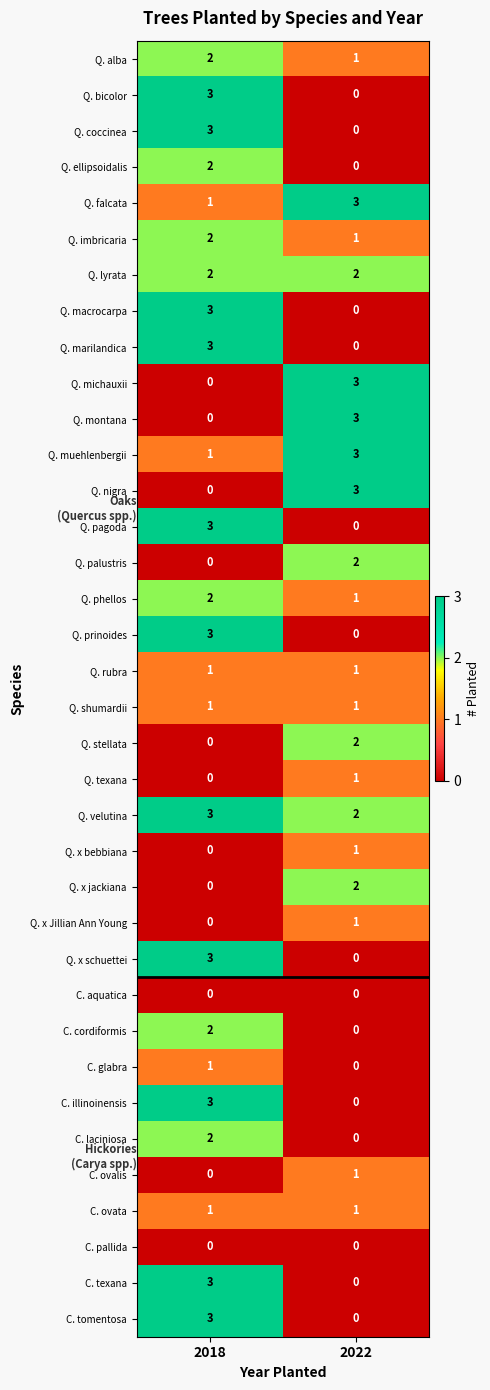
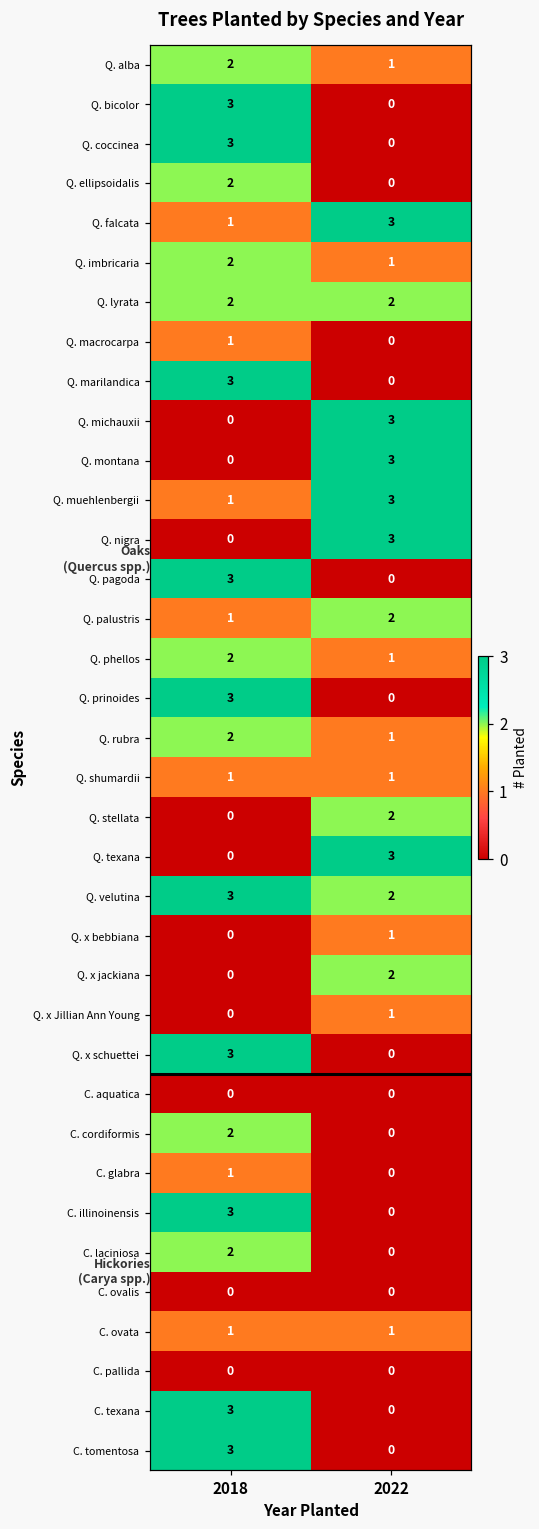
  {
    "Q. alba": {
      "2018": 2,
      "2022": 1
    },
    "Q. bicolor": {
      "2018": 3,
      "2022": 0
    },
    "Q. coccinea": {
      "2018": 3,
      "2022": 0
    },
    "Q. ellipsoidalis": {
      "2018": 2,
      "2022": 0
    },
    "Q. falcata": {
      "2018": 1,
      "2022": 3
    },
    "Q. imbricaria": {
      "2018": 2,
      "2022": 1
    },
    "Q. lyrata": {
      "2018": 2,
      "2022": 2
    },
    "Q. macrocarpa": {
-     "2018": 3,
+     "2018": 1,
      "2022": 0
    },
    "Q. marilandica": {
      "2018": 3,
      "2022": 0
    },
    "Q. michauxii": {
      "2018": 0,
      "2022": 3
    },
    "Q. montana": {
      "2018": 0,
      "2022": 3
    },
    "Q. muehlenbergii": {
      "2018": 1,
      "2022": 3
    },
    "Q. nigra": {
      "2018": 0,
      "2022": 3
    },
    "Q. pagoda": {
      "2018": 3,
      "2022": 0
    },
    "Q. palustris": {
-     "2018": 0,
+     "2018": 1,
      "2022": 2
    },
    "Q. phellos": {
      "2018": 2,
      "2022": 1
    },
    "Q. prinoides": {
      "2018": 3,
      "2022": 0
    },
    "Q. rubra": {
-     "2018": 1,
+     "2018": 2,
      "2022": 1
    },
    "Q. shumardii": {
      "2018": 1,
      "2022": 1
    },
    "Q. stellata": {
      "2018": 0,
      "2022": 2
    },
    "Q. texana": {
      "2018": 0,
-     "2022": 1
+     "2022": 3
    },
    "Q. velutina": {
      "2018": 3,
      "2022": 2
    },
    "Q. x bebbiana": {
      "2018": 0,
      "2022": 1
    },
    "Q. x jackiana": {
      "2018": 0,
      "2022": 2
    },
    "Q. x Jillian Ann Young": {
      "2018": 0,
      "2022": 1
    },
    "Q. x schuettei": {
      "2018": 3,
      "2022": 0
    },
    "C. aquatica": {
      "2018": 0,
      "2022": 0
    },
    "C. cordiformis": {
      "2018": 2,
      "2022": 0
    },
    "C. glabra": {
      "2018": 1,
      "2022": 0
    },
    "C. illinoinensis": {
      "2018": 3,
      "2022": 0
    },
    "C. laciniosa": {
      "2018": 2,
      "2022": 0
    },
    "C. ovalis": {
      "2018": 0,
-     "2022": 1
+     "2022": 0
    },
    "C. ovata": {
      "2018": 1,
      "2022": 1
    },
    "C. pallida": {
      "2018": 0,
      "2022": 0
    },
    "C. texana": {
      "2018": 3,
      "2022": 0
    },
    "C. tomentosa": {
      "2018": 3,
      "2022": 0
    }
  }
